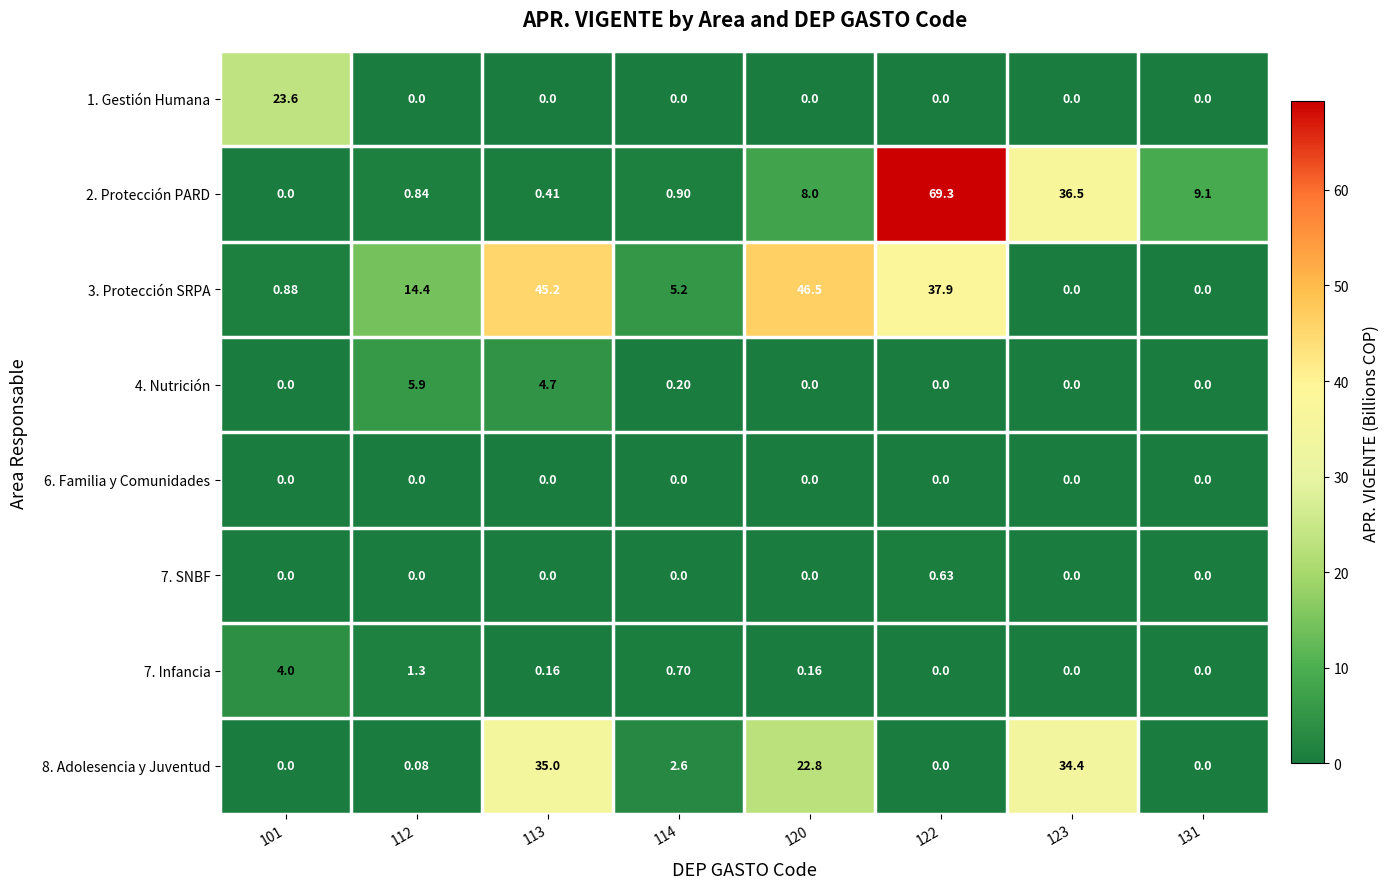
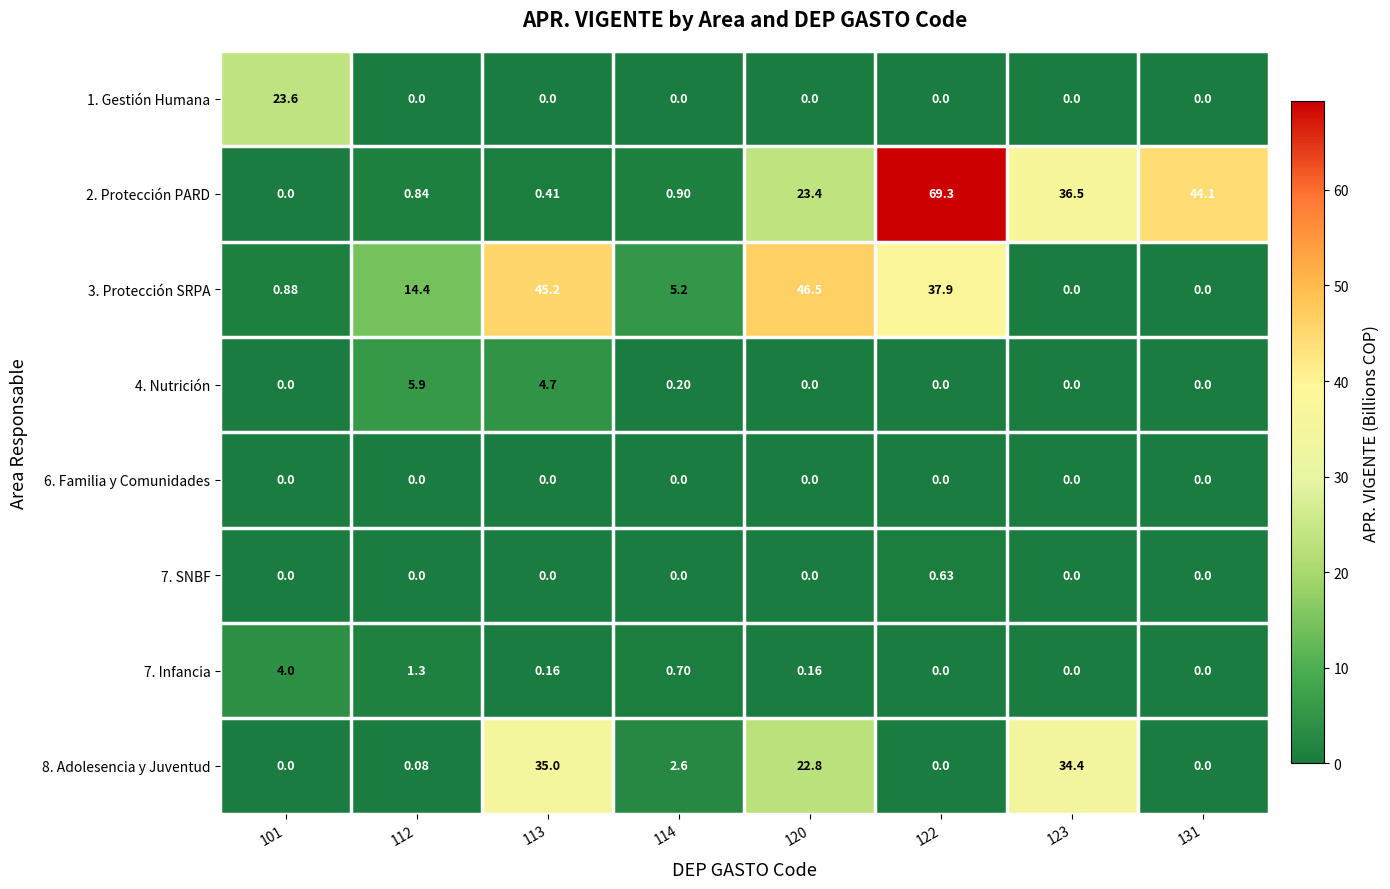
  {
    "1. Gestión Humana": {
      "101": 23.6,
      "112": 0.0,
      "113": 0.0,
      "114": 0.0,
      "120": 0.0,
      "122": 0.0,
      "123": 0.0,
      "131": 0.0
    },
    "2. Protección PARD": {
      "101": 0.0,
      "112": 0.84,
      "113": 0.41,
      "114": 0.90,
-     "120": 8.0,
+     "120": 23.4,
      "122": 69.3,
      "123": 36.5,
-     "131": 9.1
+     "131": 44.1
    },
    "3. Protección SRPA": {
      "101": 0.88,
      "112": 14.4,
      "113": 45.2,
      "114": 5.2,
      "120": 46.5,
      "122": 37.9,
      "123": 0.0,
      "131": 0.0
    },
    "4. Nutrición": {
      "101": 0.0,
      "112": 5.9,
      "113": 4.7,
      "114": 0.20,
      "120": 0.0,
      "122": 0.0,
      "123": 0.0,
      "131": 0.0
    },
    "6. Familia y Comunidades": {
      "101": 0.0,
      "112": 0.0,
      "113": 0.0,
      "114": 0.0,
      "120": 0.0,
      "122": 0.0,
      "123": 0.0,
      "131": 0.0
    },
    "7. SNBF": {
      "101": 0.0,
      "112": 0.0,
      "113": 0.0,
      "114": 0.0,
      "120": 0.0,
      "122": 0.63,
      "123": 0.0,
      "131": 0.0
    },
    "7. Infancia": {
      "101": 4.0,
      "112": 1.3,
      "113": 0.16,
      "114": 0.70,
      "120": 0.16,
      "122": 0.0,
      "123": 0.0,
      "131": 0.0
    },
    "8. Adolesencia y Juventud": {
      "101": 0.0,
      "112": 0.08,
      "113": 35.0,
      "114": 2.6,
      "120": 22.8,
      "122": 0.0,
      "123": 34.4,
      "131": 0.0
    }
  }
